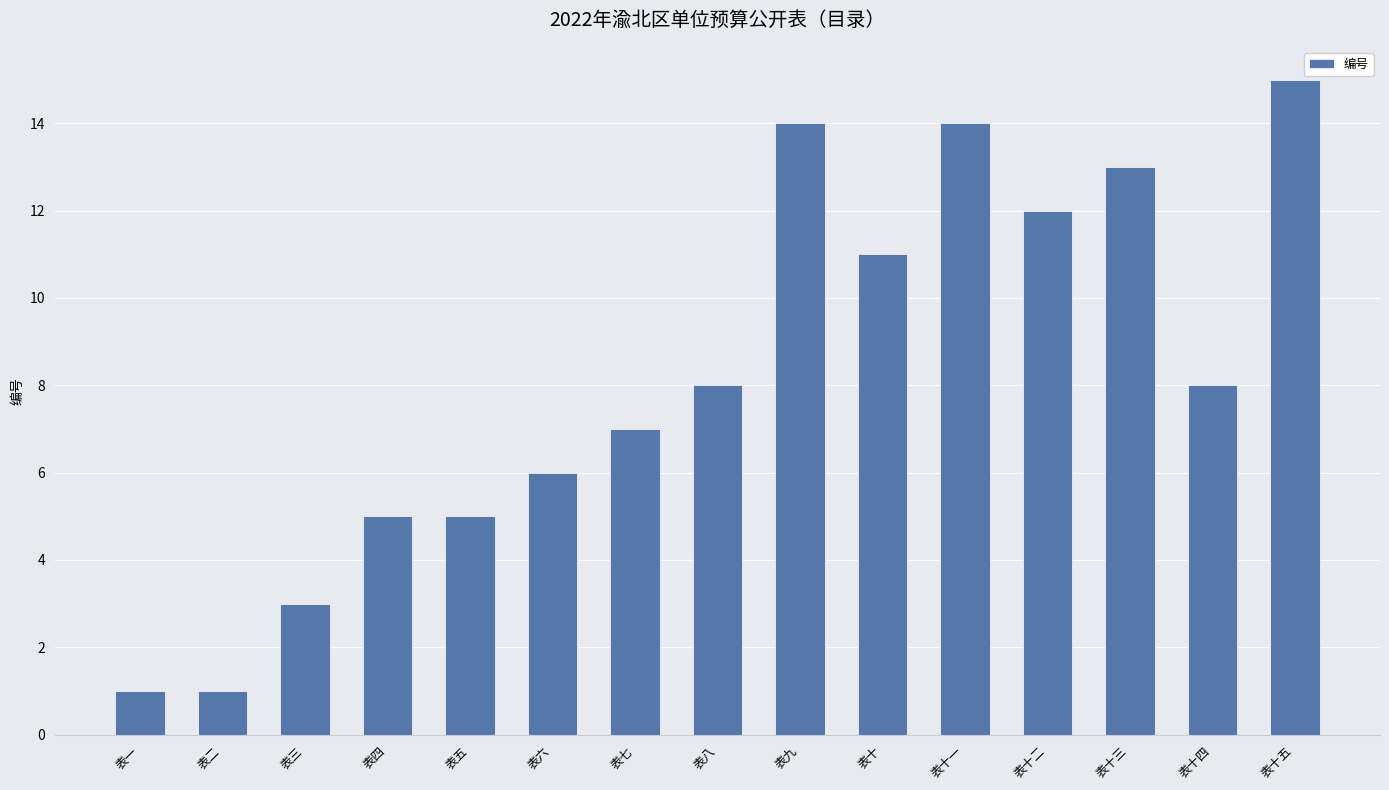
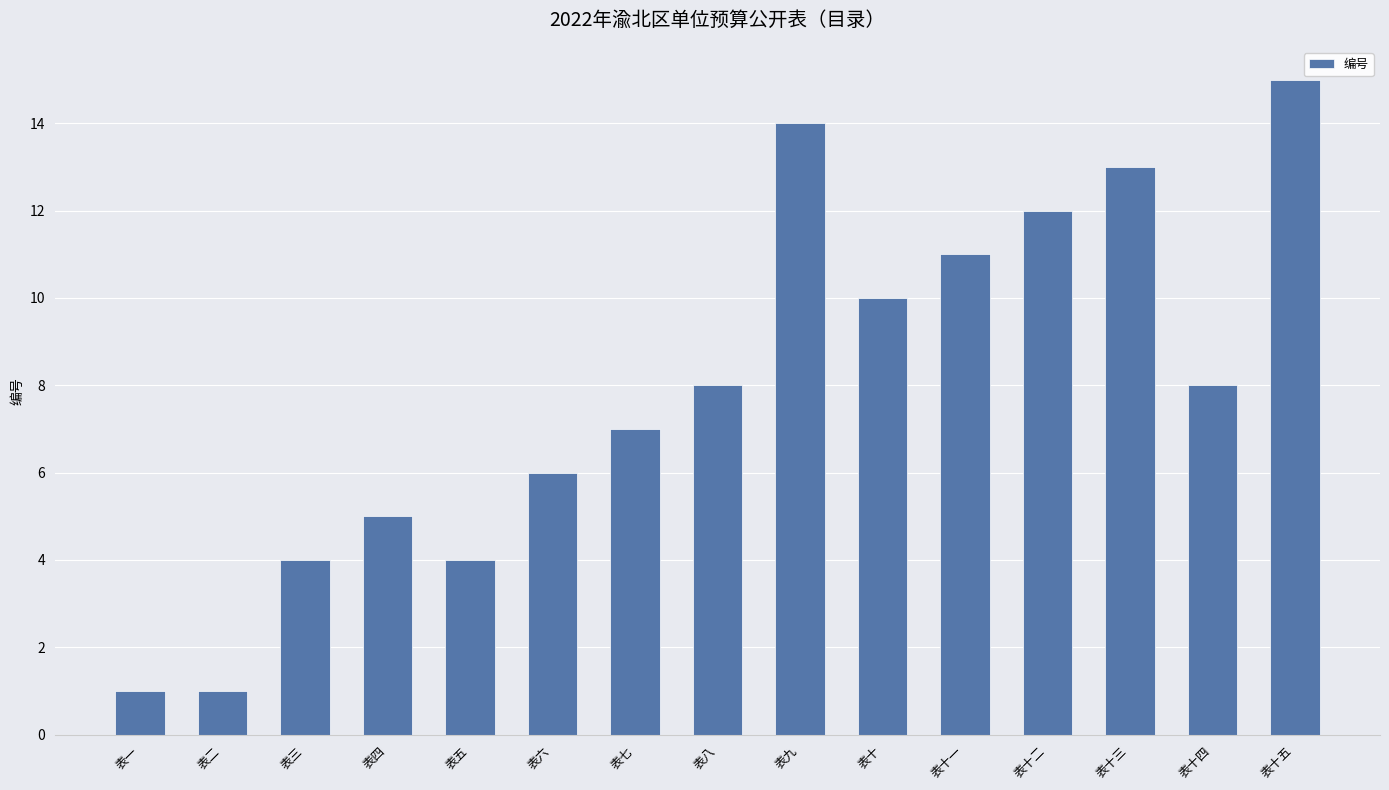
  {
    "表一": 1,
    "表二": 1,
-   "表三": 3,
+   "表三": 4,
    "表四": 5,
-   "表五": 5,
+   "表五": 4,
    "表六": 6,
    "表七": 7,
    "表八": 8,
    "表九": 14,
-   "表十": 11,
-   "表十一": 14,
+   "表十": 10,
+   "表十一": 11,
    "表十二": 12,
    "表十三": 13,
    "表十四": 8,
    "表十五": 15
  }
